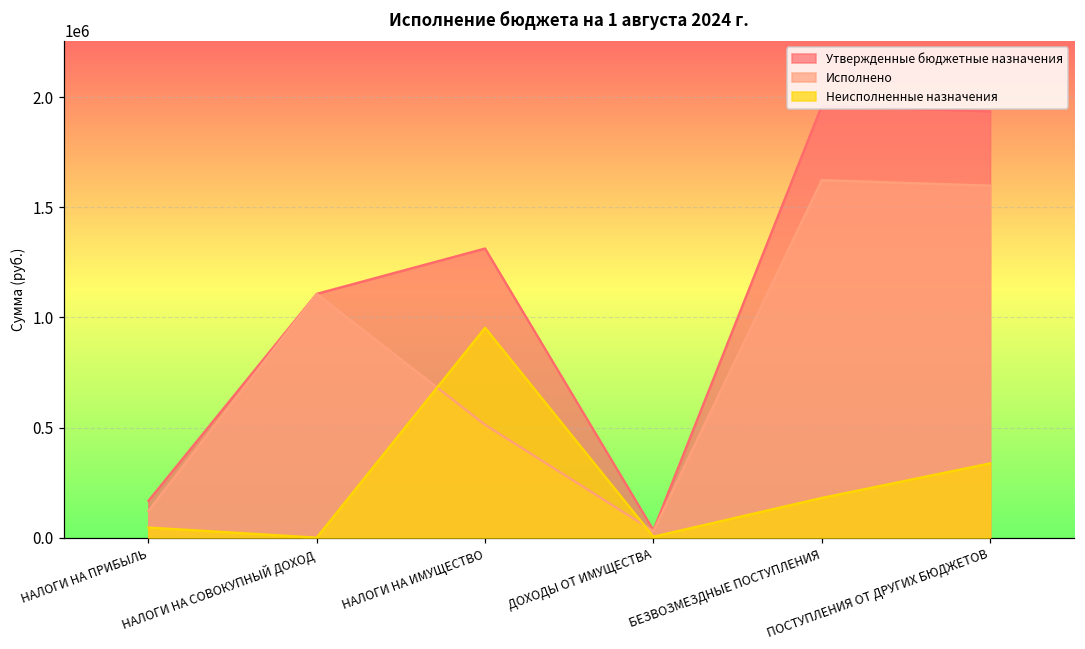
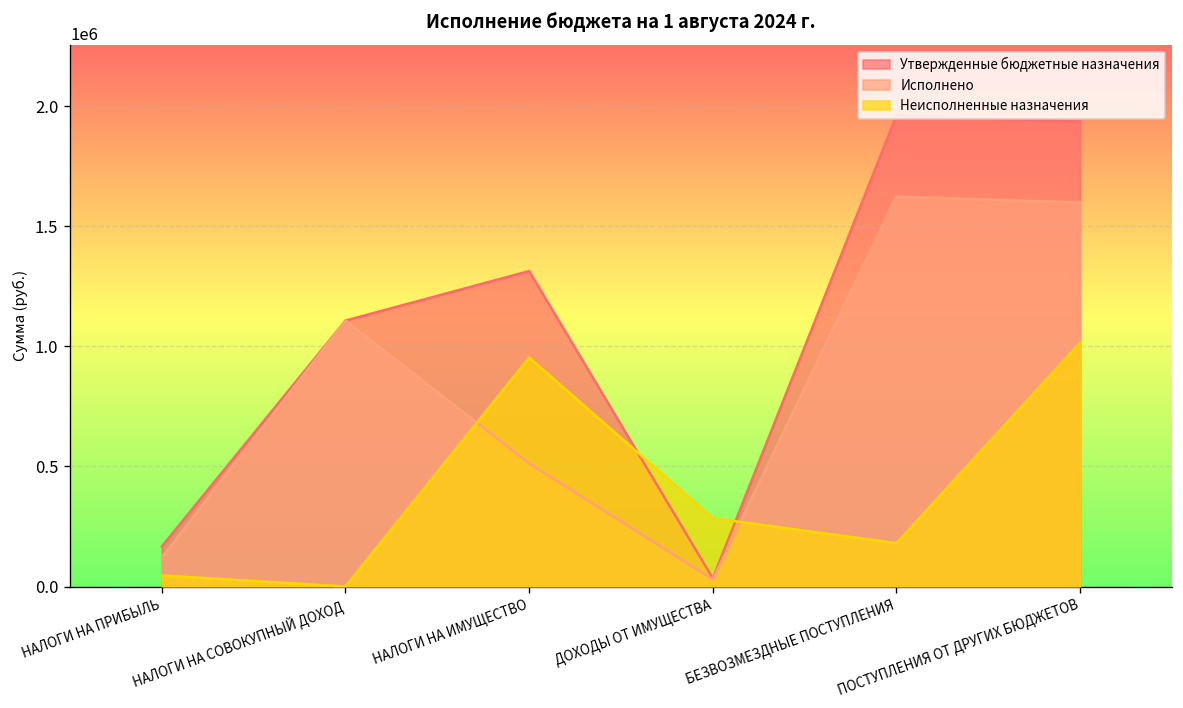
  {
    "Неисполненные назначения": {
      "НАЛОГИ НА ПРИБЫЛЬ": 50000,
      "НАЛОГИ НА СОВОКУПНЫЙ ДОХОД": 0,
      "НАЛОГИ НА ИМУЩЕСТВО": 950000,
-     "ДОХОДЫ ОТ ИМУЩЕСТВА": 0,
+     "ДОХОДЫ ОТ ИМУЩЕСТВА": 280000,
      "БЕЗВОЗМЕЗДНЫЕ ПОСТУПЛЕНИЯ": 180000,
-     "ПОСТУПЛЕНИЯ ОТ ДРУГИХ БЮДЖЕТОВ": 340000
+     "ПОСТУПЛЕНИЯ ОТ ДРУГИХ БЮДЖЕТОВ": 1020000
    }
  }
